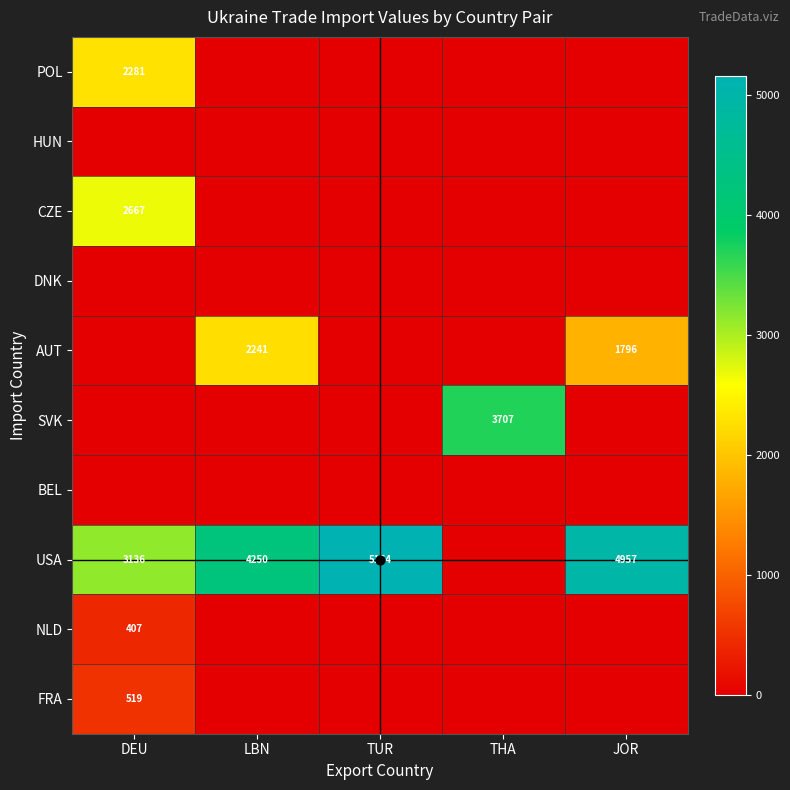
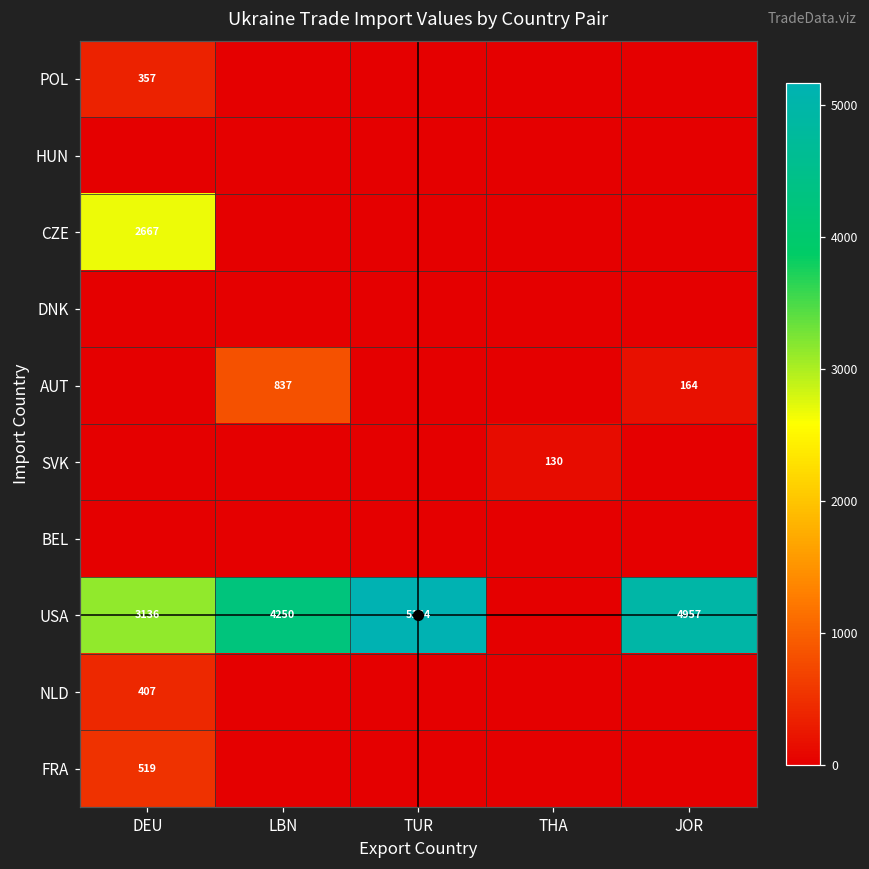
  {
    "POL": {
-     "DEU": 2281
+     "DEU": 357
    },
    "CZE": {
      "DEU": 2667
    },
    "AUT": {
-     "LBN": 2241,
-     "JOR": 1796
+     "LBN": 837,
+     "JOR": 164
    },
    "SVK": {
-     "THA": 3707
+     "THA": 130
    },
    "USA": {
      "DEU": 3136,
      "LBN": 4250,
      "JOR": 4957
    },
    "NLD": {
      "DEU": 407
    },
    "FRA": {
      "DEU": 519
    }
  }
